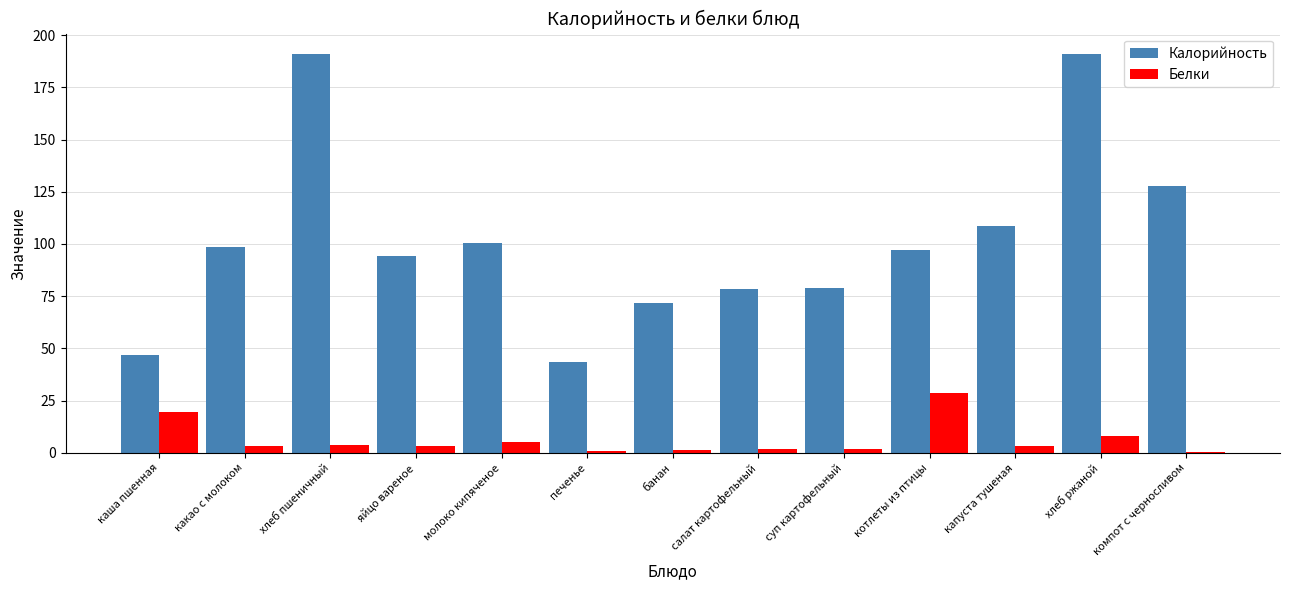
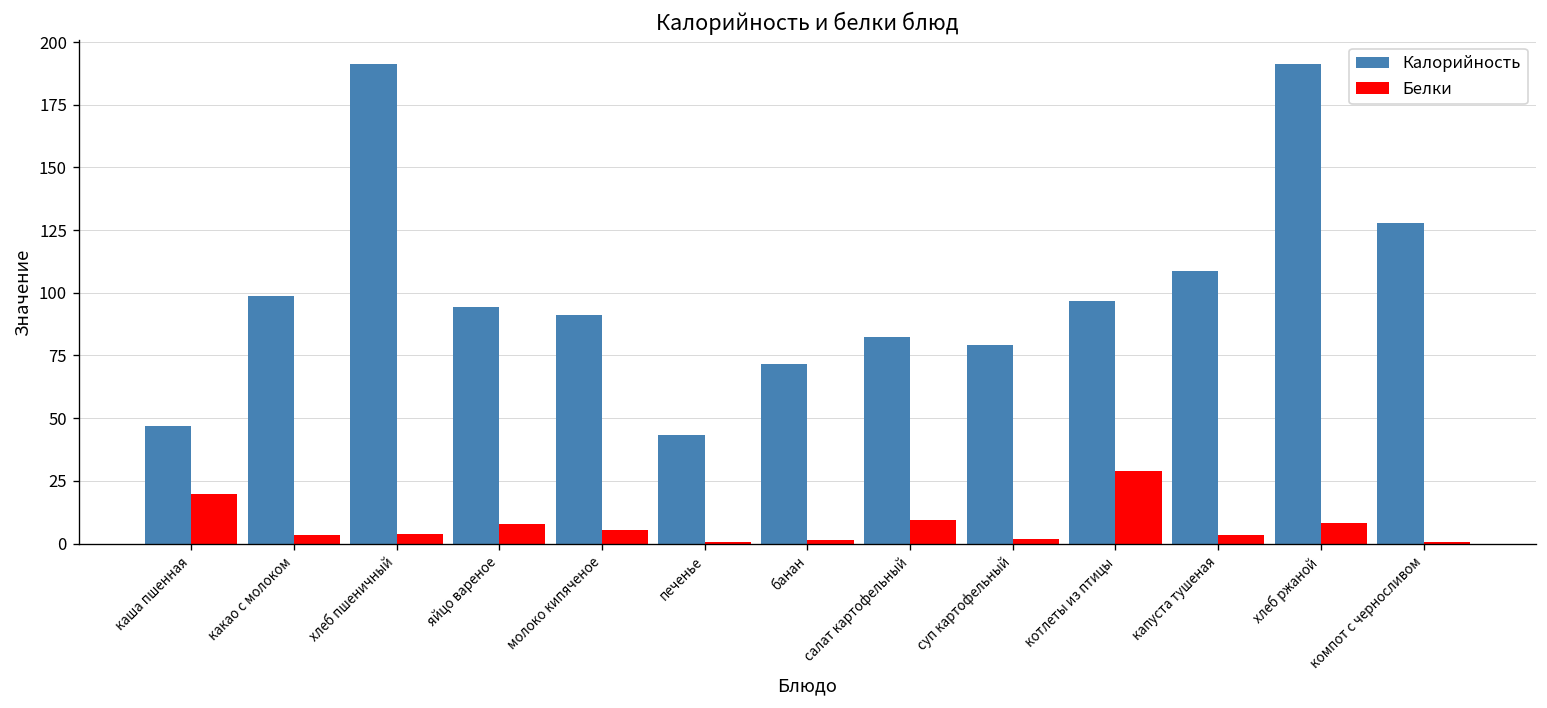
  {
    "Калорийность": {
      "каша пшенная": 47,
      "какао с молоком": 99,
      "хлеб пшеничный": 191,
      "яйцо вареное": 94,
-     "молоко кипяченое": 100,
+     "молоко кипяченое": 91,
      "печенье": 43,
      "банан": 72,
-     "салат картофельный": 79,
+     "салат картофельный": 83,
      "суп картофельный": 79,
      "котлеты из птицы": 97,
      "капуста тушеная": 109,
      "хлеб ржаной": 191,
      "компот с черносливом": 128
    },
    "Белки": {
      "каша пшенная": 20,
      "какао с молоком": 3,
      "хлеб пшеничный": 4,
-     "яйцо вареное": 3,
+     "яйцо вареное": 8,
      "молоко кипяченое": 5,
      "банан": 2,
-     "салат картофельный": 2,
+     "салат картофельный": 9,
      "суп картофельный": 2,
      "котлеты из птицы": 29,
      "капуста тушеная": 3,
      "хлеб ржаной": 8
    }
  }
